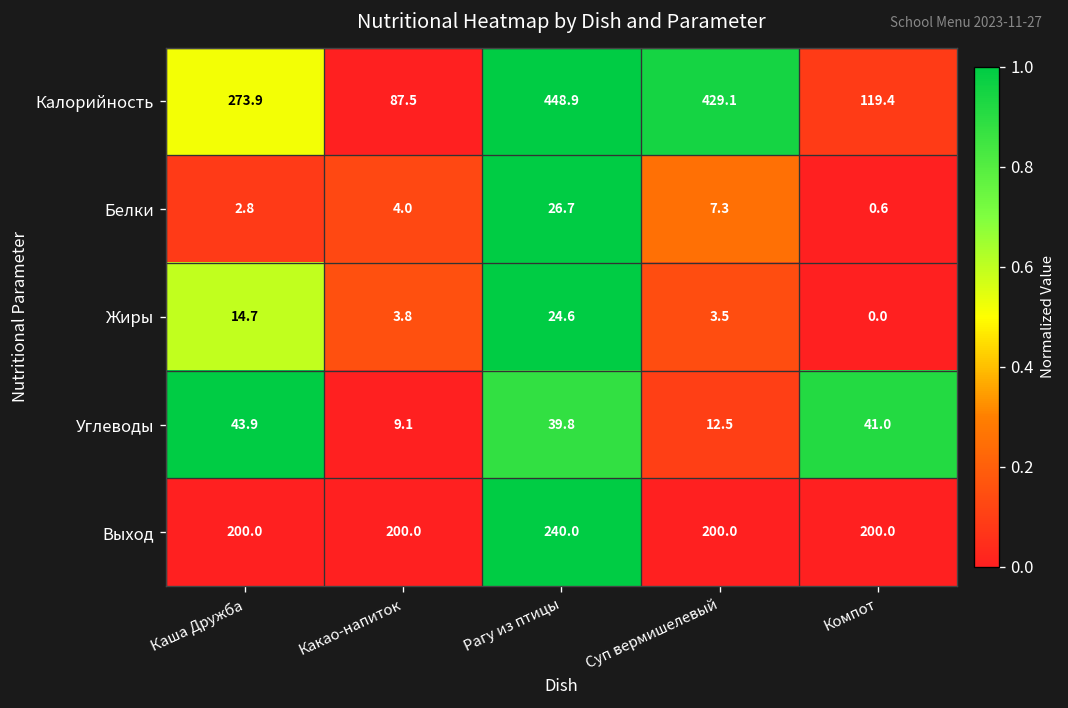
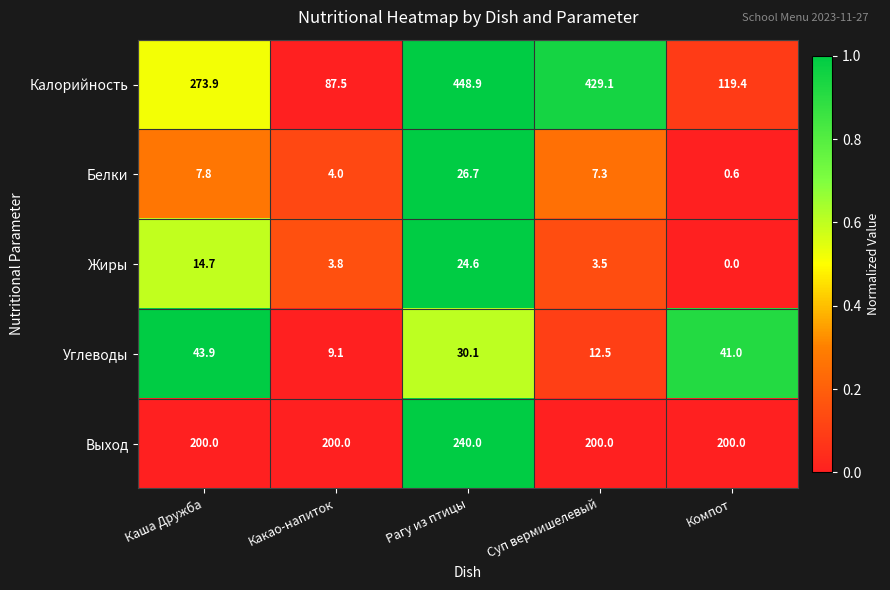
  {
    "Калорийность": {
      "Каша Дружба": 273.9,
      "Какао-напиток": 87.5,
      "Рагу из птицы": 448.9,
      "Суп вермишелевый": 429.1,
      "Компот": 119.4
    },
    "Белки": {
-     "Каша Дружба": 2.8,
+     "Каша Дружба": 7.8,
      "Какао-напиток": 4.0,
      "Рагу из птицы": 26.7,
      "Суп вермишелевый": 7.3,
      "Компот": 0.6
    },
    "Жиры": {
      "Каша Дружба": 14.7,
      "Какао-напиток": 3.8,
      "Рагу из птицы": 24.6,
      "Суп вермишелевый": 3.5,
      "Компот": 0.0
    },
    "Углеводы": {
      "Каша Дружба": 43.9,
      "Какао-напиток": 9.1,
-     "Рагу из птицы": 39.8,
+     "Рагу из птицы": 30.1,
      "Суп вермишелевый": 12.5,
      "Компот": 41.0
    },
    "Выход": {
      "Каша Дружба": 200.0,
      "Какао-напиток": 200.0,
      "Рагу из птицы": 240.0,
      "Суп вермишелевый": 200.0,
      "Компот": 200.0
    }
  }
